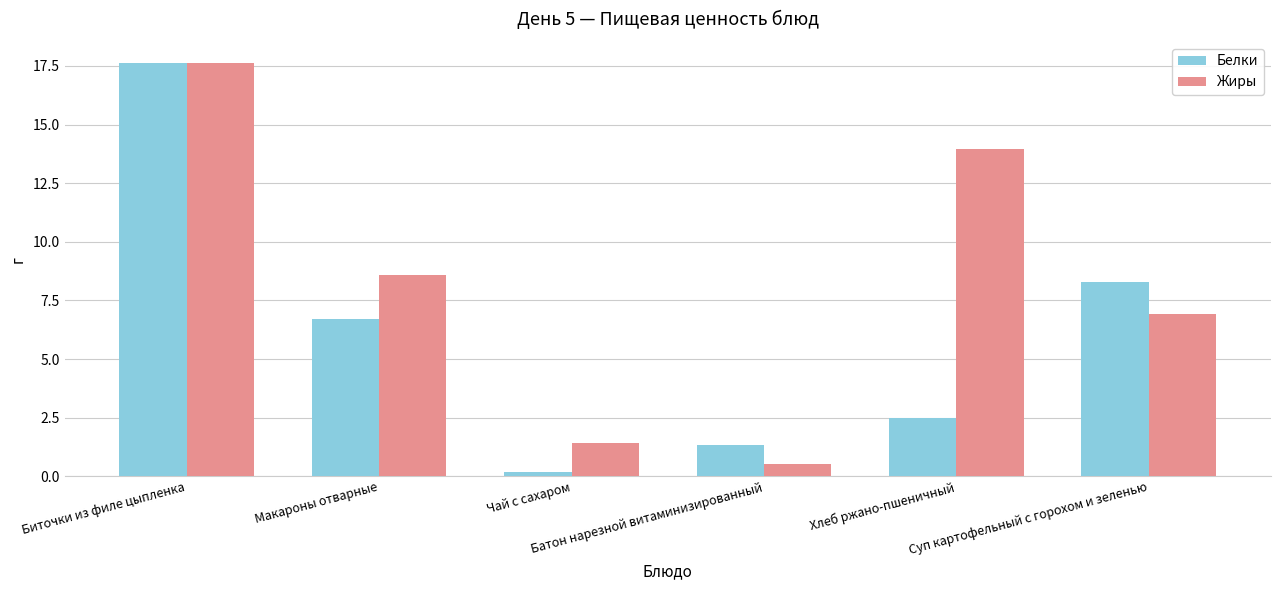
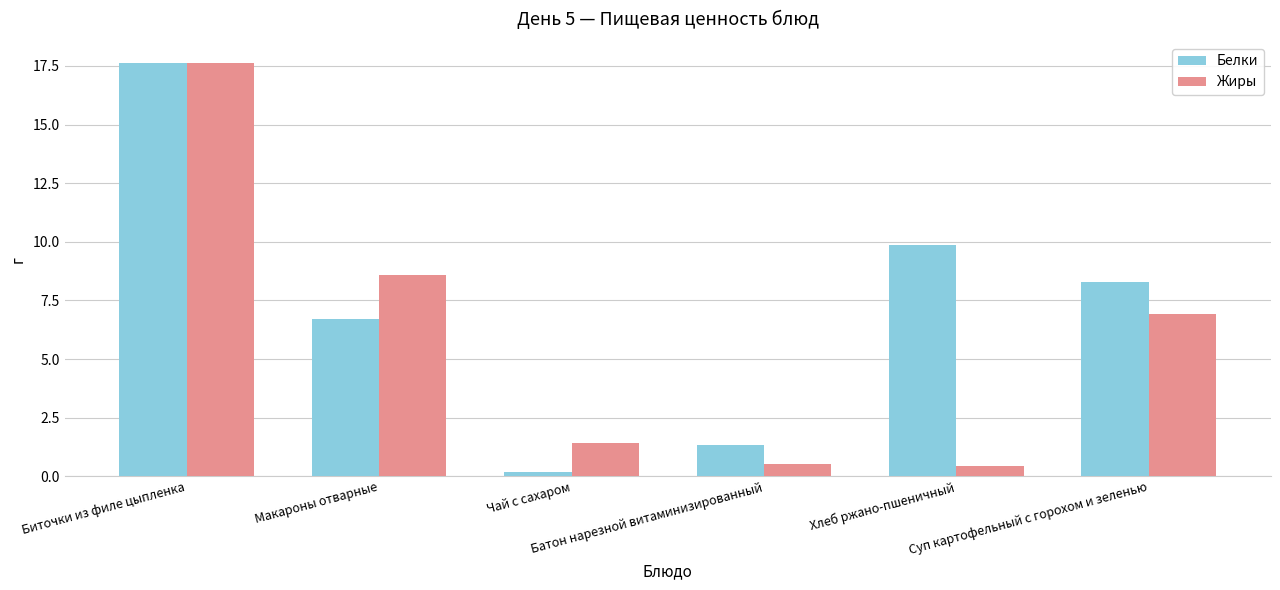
  {
    "Белки": {
      "Биточки из филе цыпленка": 17.6,
      "Макароны отварные": 6.7,
      "Чай с сахаром": 0.2,
      "Батон нарезной витаминизированный": 1.3,
-     "Хлеб ржано-пшеничный": 2.5,
+     "Хлеб ржано-пшеничный": 9.9,
      "Суп картофельный с горохом и зеленью": 8.3
    },
    "Жиры": {
      "Биточки из филе цыпленка": 17.6,
      "Макароны отварные": 8.6,
      "Чай с сахаром": 1.4,
      "Батон нарезной витаминизированный": 0.5,
-     "Хлеб ржано-пшеничный": 14.0,
+     "Хлеб ржано-пшеничный": 0.5,
      "Суп картофельный с горохом и зеленью": 6.9
    }
  }
